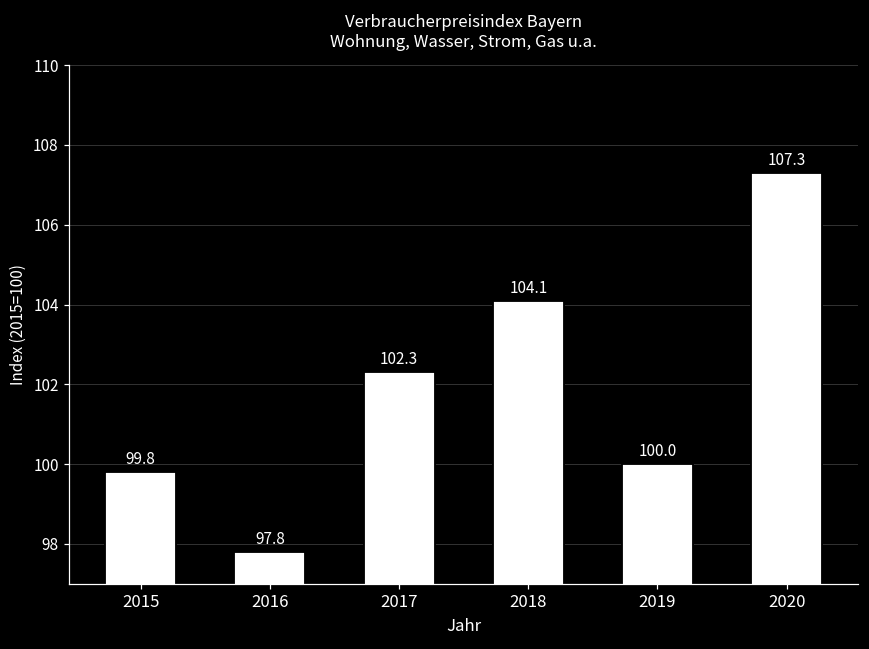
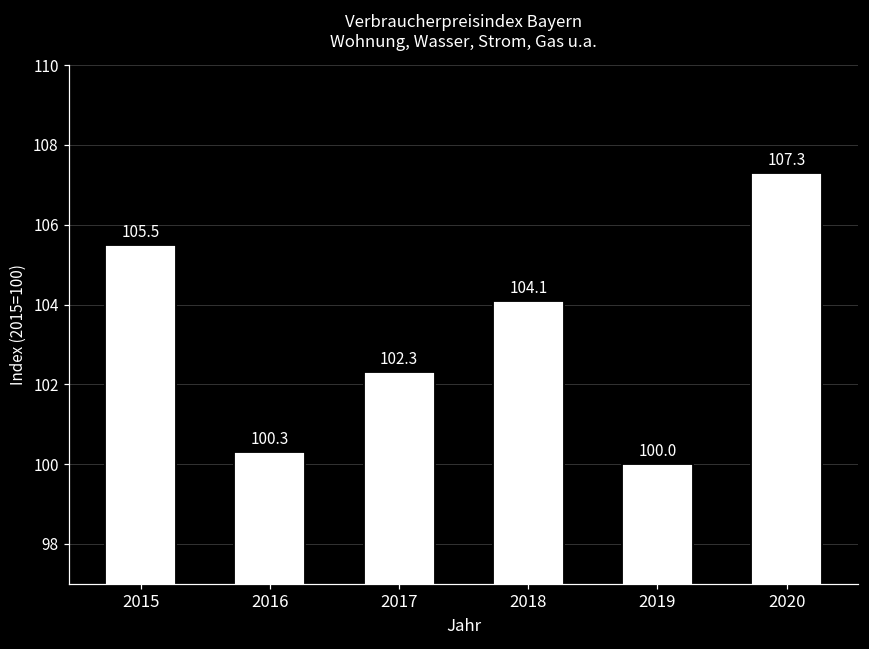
  {
-   "2015": 99.8,
-   "2016": 97.8,
+   "2015": 105.5,
+   "2016": 100.3,
    "2017": 102.3,
    "2018": 104.1,
    "2019": 100.0,
    "2020": 107.3
  }
